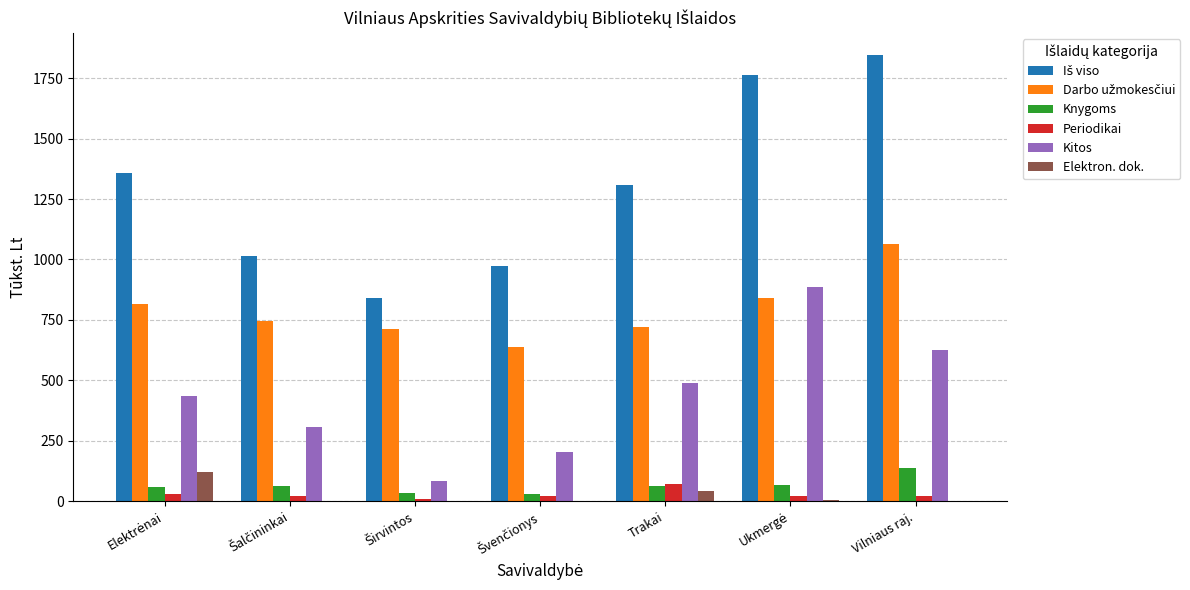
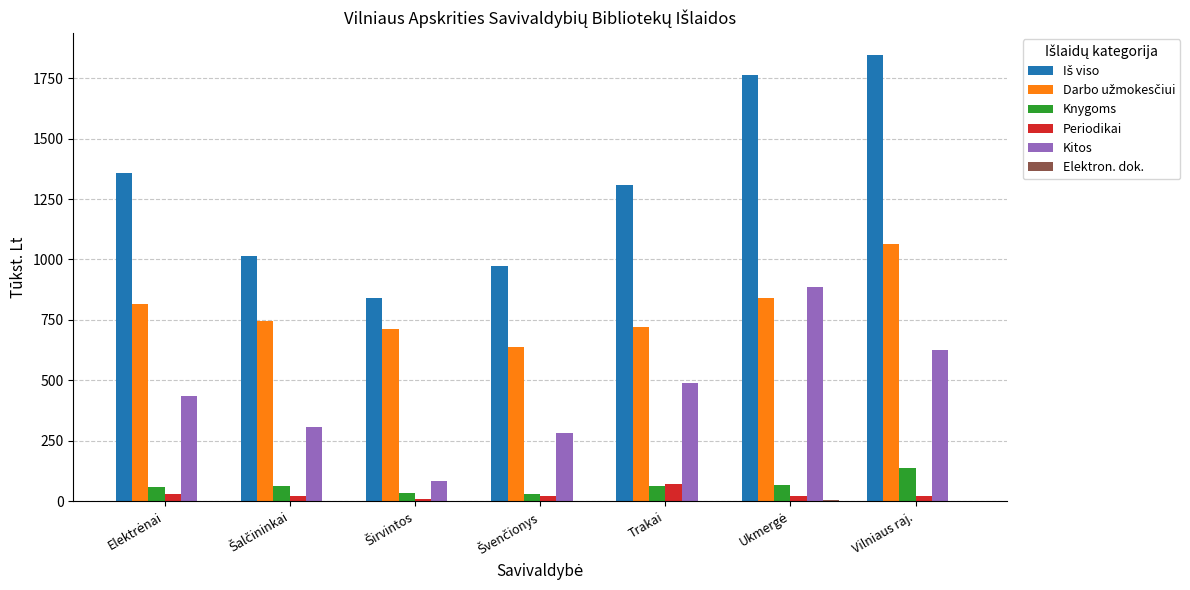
  {
    "Iš viso": {
      "Elektrėnai": 1360,
      "Šalčininkai": 1010,
      "Širvintos": 840,
      "Švenčionys": 970,
      "Trakai": 1310,
      "Ukmergė": 1760,
      "Vilniaus raj.": 1850
    },
    "Darbo užmokesčiui": {
      "Elektrėnai": 820,
      "Šalčininkai": 740,
      "Širvintos": 710,
      "Švenčionys": 640,
      "Trakai": 720,
      "Ukmergė": 840,
      "Vilniaus raj.": 1060
    },
    "Knygoms": {
      "Elektrėnai": 60,
      "Šalčininkai": 60,
      "Širvintos": 30,
      "Švenčionys": 30,
      "Trakai": 60,
      "Ukmergė": 70,
      "Vilniaus raj.": 140
    },
    "Periodikai": {
      "Elektrėnai": 30,
      "Šalčininkai": 20,
      "Švenčionys": 20,
      "Trakai": 70,
      "Ukmergė": 20,
      "Vilniaus raj.": 20
    },
    "Kitos": {
      "Elektrėnai": 430,
      "Šalčininkai": 310,
      "Širvintos": 90,
-     "Švenčionys": 210,
+     "Švenčionys": 280,
      "Trakai": 490,
      "Ukmergė": 890,
      "Vilniaus raj.": 630
    },
    "Elektron. dok.": {
-     "Elektrėnai": 120,
+     "Elektrėnai": 0,
      "Širvintos": 0,
      "Švenčionys": 0,
-     "Trakai": 40,
+     "Trakai": 0,
      "Vilniaus raj.": 0
    }
  }
